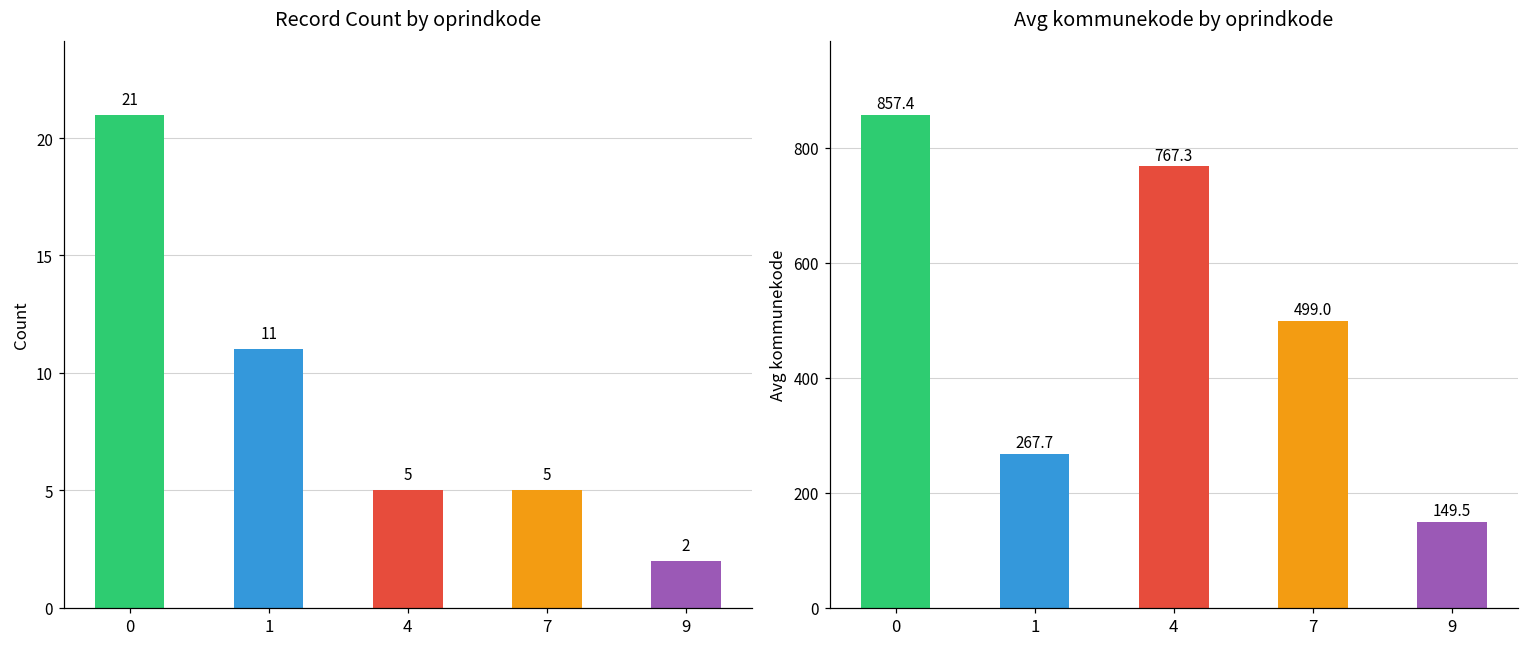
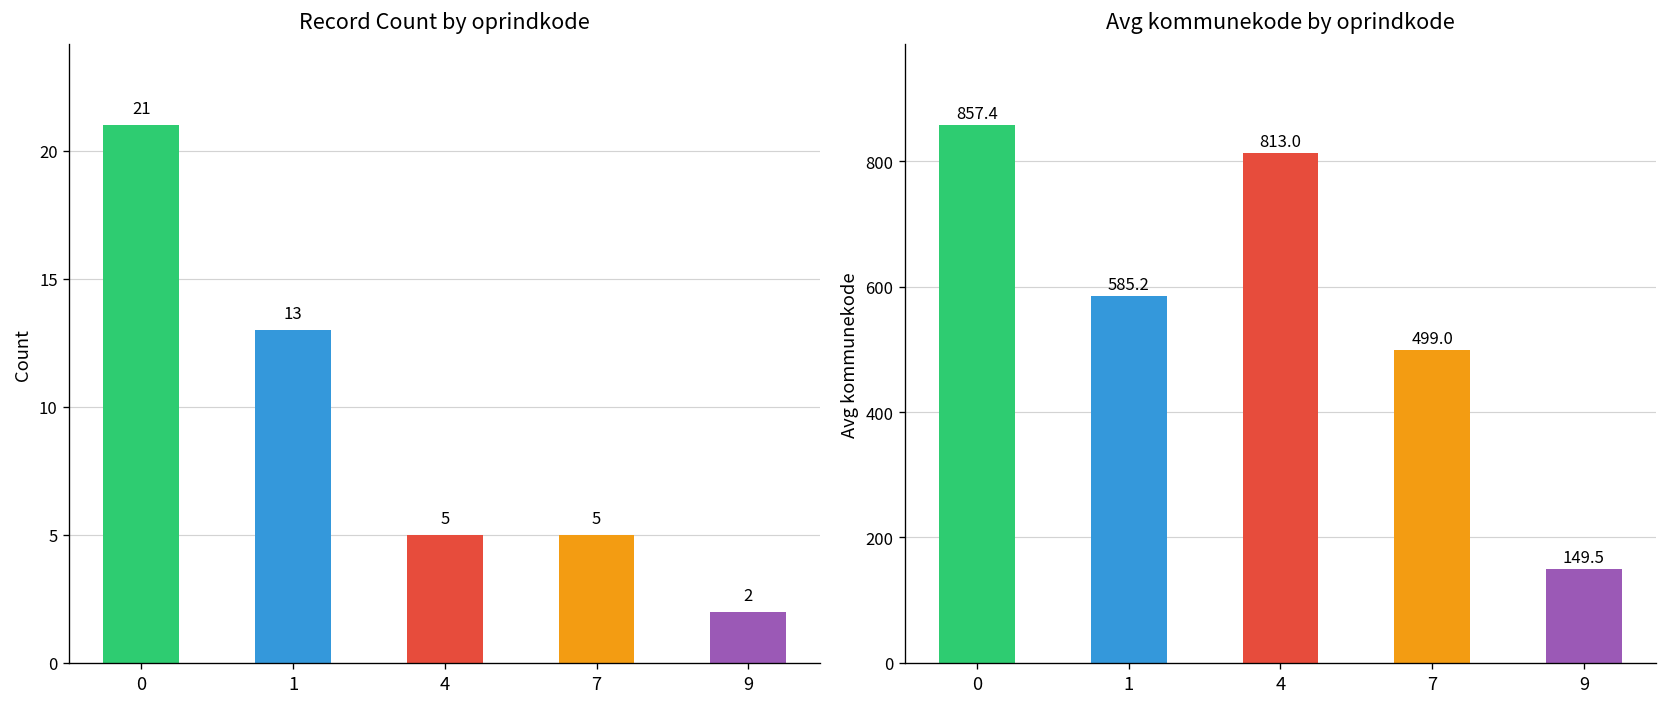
  {
    "Record Count by oprindkode": {
      "0": 21,
-     "1": 11,
+     "1": 13,
      "4": 5,
      "7": 5,
      "9": 2
    },
    "Avg kommunekode by oprindkode": {
      "0": 857.4,
-     "1": 267.7,
-     "4": 767.3,
+     "1": 585.2,
+     "4": 813.0,
      "7": 499.0,
      "9": 149.5
    }
  }
